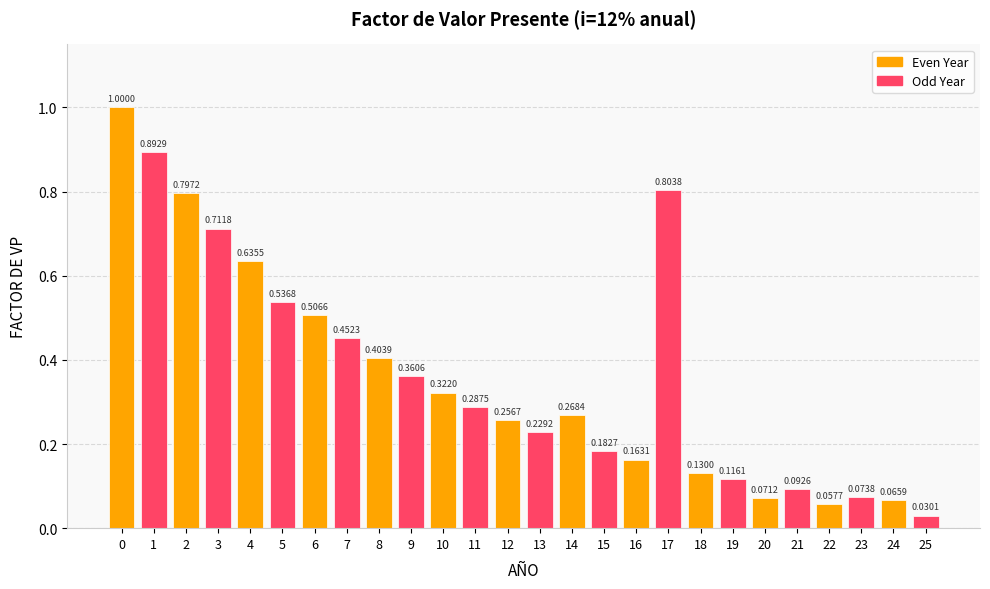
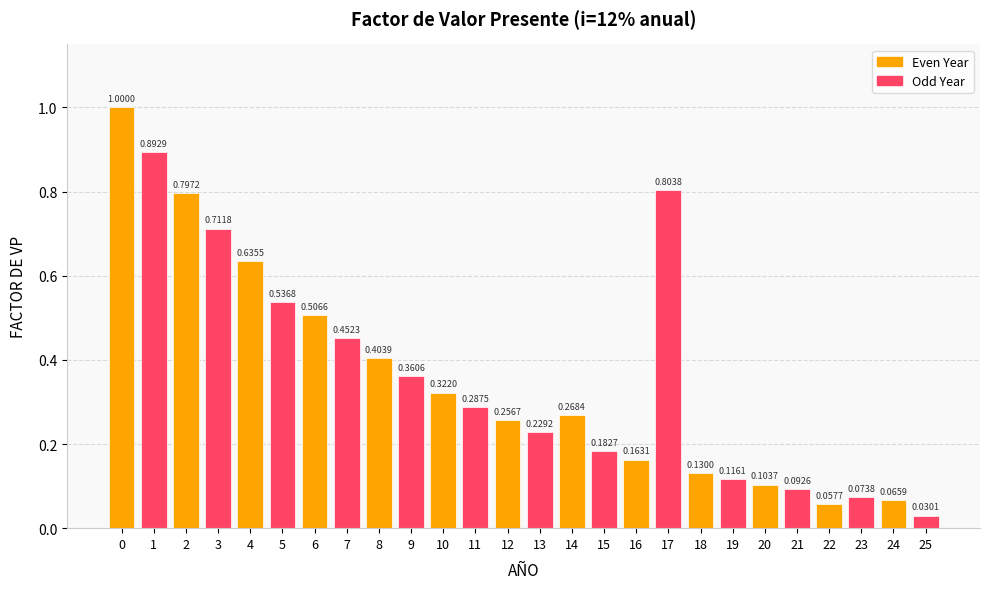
  {
    "0": 1.0000,
    "1": 0.8929,
    "2": 0.7972,
    "3": 0.7118,
    "4": 0.6355,
    "5": 0.5368,
    "6": 0.5066,
    "7": 0.4523,
    "8": 0.4039,
    "9": 0.3606,
    "10": 0.3220,
    "11": 0.2875,
    "12": 0.2567,
    "13": 0.2292,
    "14": 0.2684,
    "15": 0.1827,
    "16": 0.1631,
    "17": 0.8038,
    "18": 0.1300,
    "19": 0.1161,
-   "20": 0.0712,
+   "20": 0.1037,
    "21": 0.0926,
    "22": 0.0577,
    "23": 0.0738,
    "24": 0.0659,
    "25": 0.0301
  }
